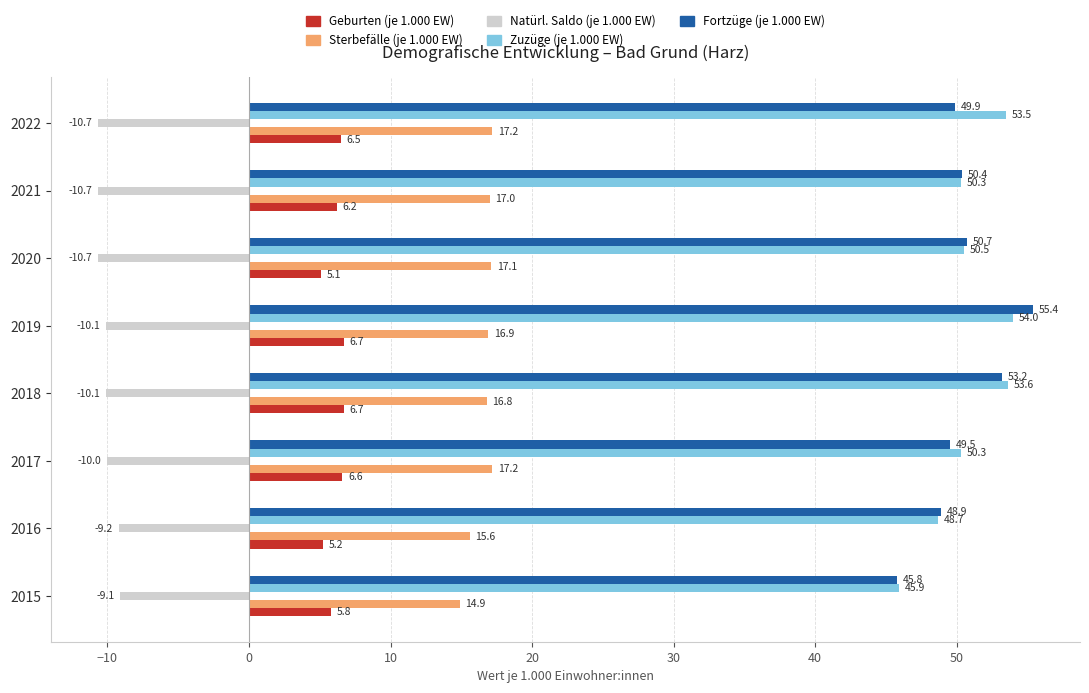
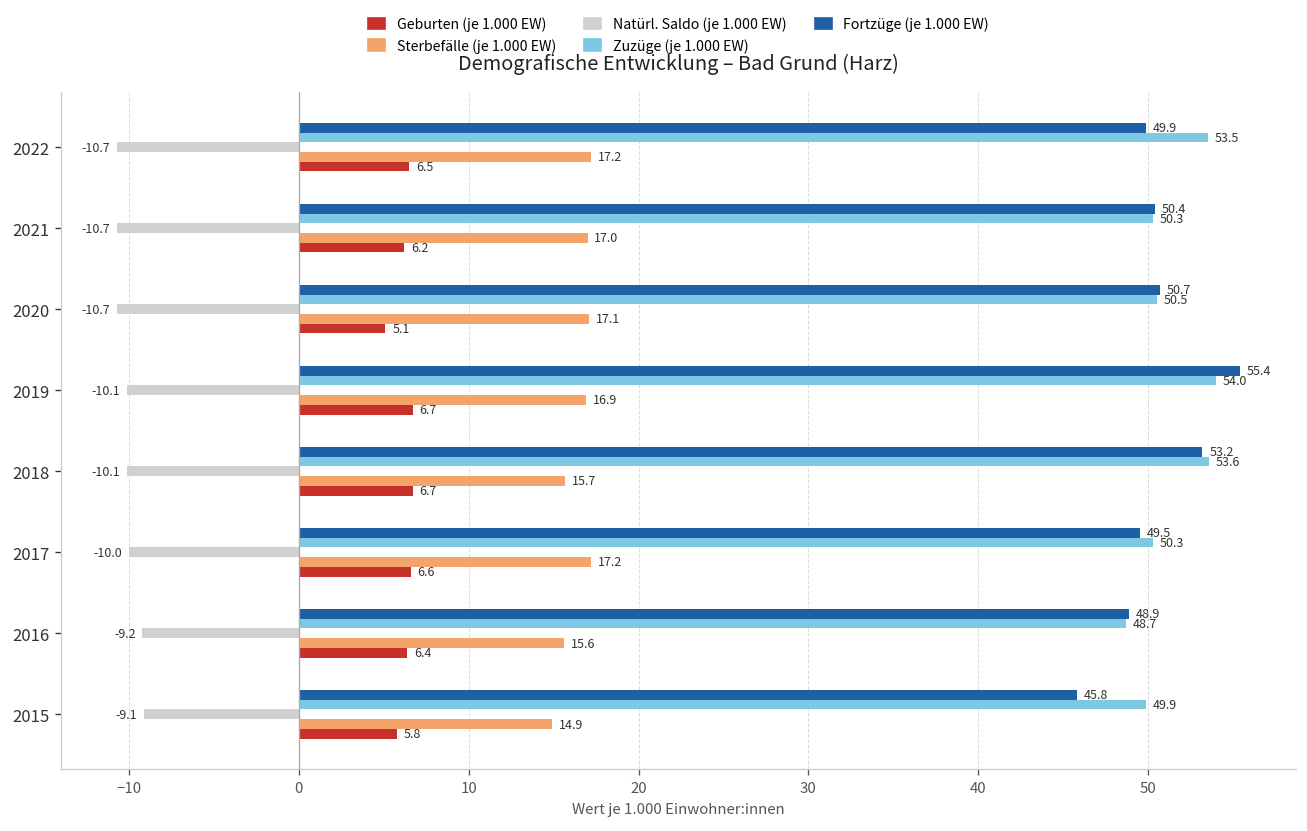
  {
    "Geburten (je 1.000 EW)": {
      "2022": 6.5,
      "2021": 6.2,
      "2020": 5.1,
      "2019": 6.7,
      "2018": 6.7,
      "2017": 6.6,
-     "2016": 5.2,
+     "2016": 6.4,
      "2015": 5.8
    },
    "Sterbefälle (je 1.000 EW)": {
      "2022": 17.2,
      "2021": 17.0,
      "2020": 17.1,
      "2019": 16.9,
-     "2018": 16.8,
+     "2018": 15.7,
      "2017": 17.2,
      "2016": 15.6,
      "2015": 14.9
    },
    "Natürl. Saldo (je 1.000 EW)": {
      "2022": -10.7,
      "2021": -10.7,
      "2020": -10.7,
      "2019": -10.1,
      "2018": -10.1,
      "2017": -10.0,
      "2016": -9.2,
      "2015": -9.1
    },
    "Zuzüge (je 1.000 EW)": {
      "2022": 53.5,
      "2019": 54.0,
      "2018": 53.6,
      "2017": 50.3,
-     "2015": 45.9
+     "2015": 49.9
    },
    "Fortzüge (je 1.000 EW)": {
      "2022": 49.9,
      "2019": 55.4,
      "2018": 53.2,
      "2017": 49.5
    }
  }
